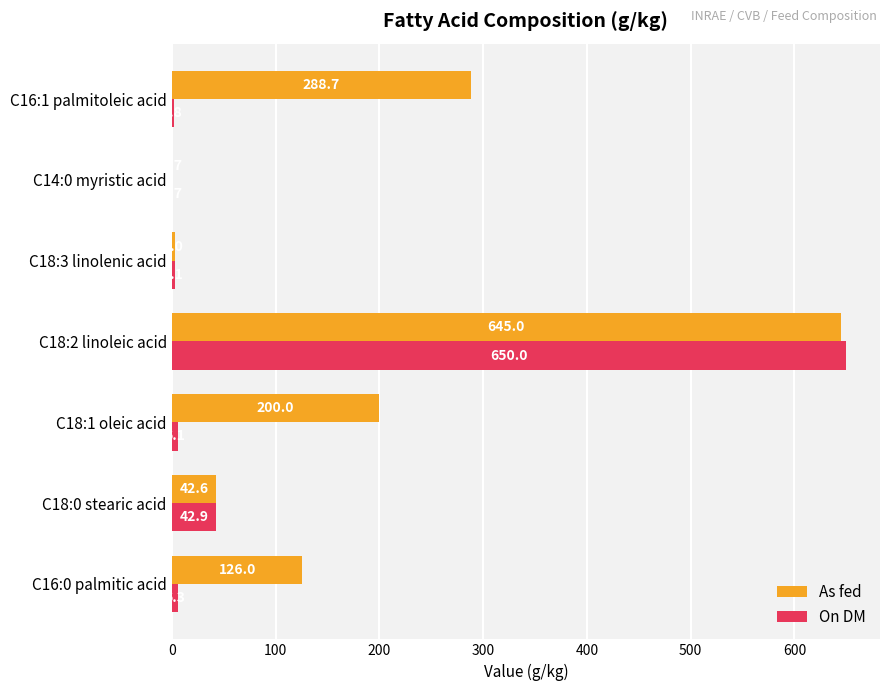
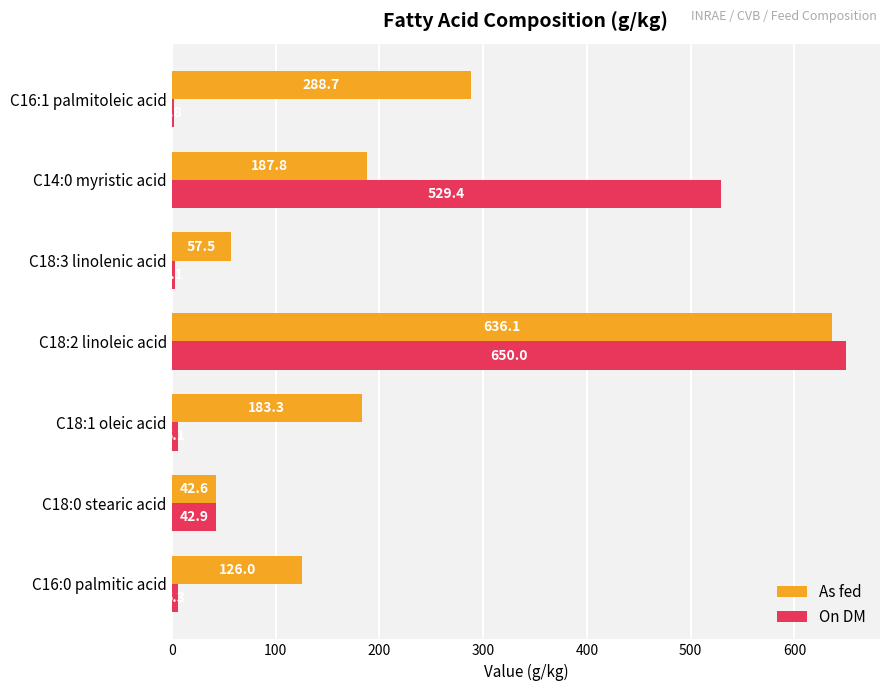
  {
    "As fed": {
      "C16:1 palmitoleic acid": 288.7,
-     "C14:0 myristic acid": 1,
-     "C18:3 linolenic acid": 3,
-     "C18:2 linoleic acid": 645.0,
-     "C18:1 oleic acid": 200.0,
+     "C14:0 myristic acid": 188,
+     "C18:3 linolenic acid": 58,
+     "C18:2 linoleic acid": 636.1,
+     "C18:1 oleic acid": 183.3,
      "C18:0 stearic acid": 42.6,
      "C16:0 palmitic acid": 126.0
    },
    "On DM": {
-     "C14:0 myristic acid": 1,
+     "C14:0 myristic acid": 529,
      "C18:3 linolenic acid": 3,
      "C18:1 oleic acid": 6,
      "C16:0 palmitic acid": 6
    }
  }
